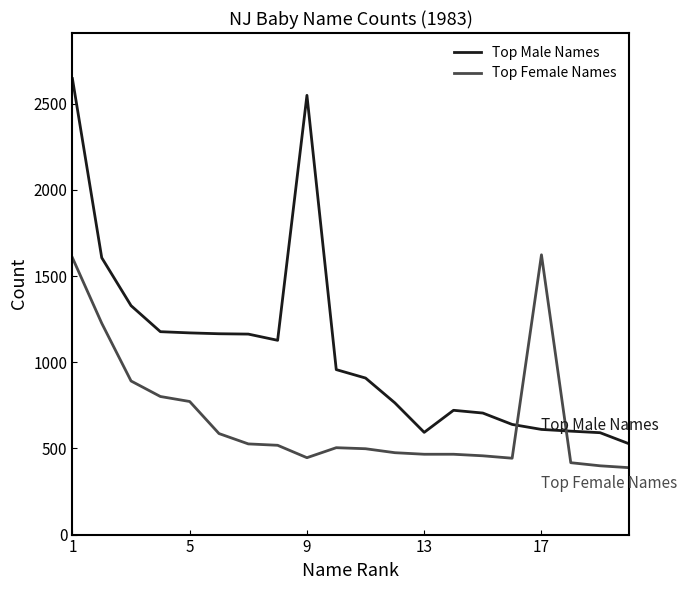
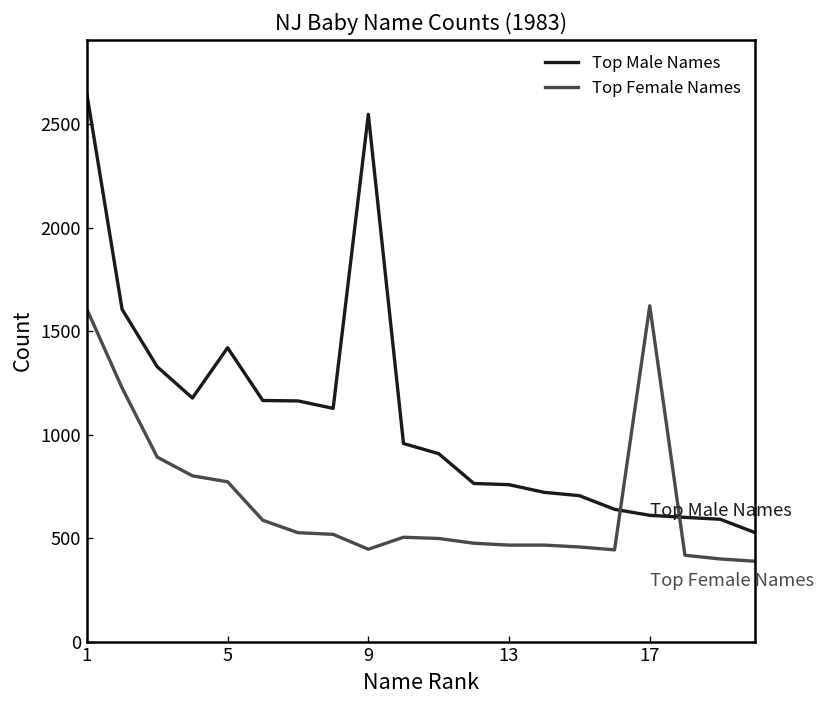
  {
    "Top Male Names": {
      "1": 2650,
-     "5": 1170,
+     "5": 1420,
      "9": 2550,
-     "13": 590,
+     "13": 760,
      "17": 610
    },
    "Top Female Names": {
      "1": 1610,
      "5": 770,
      "9": 450,
      "13": 470,
      "17": 1620
    }
  }
